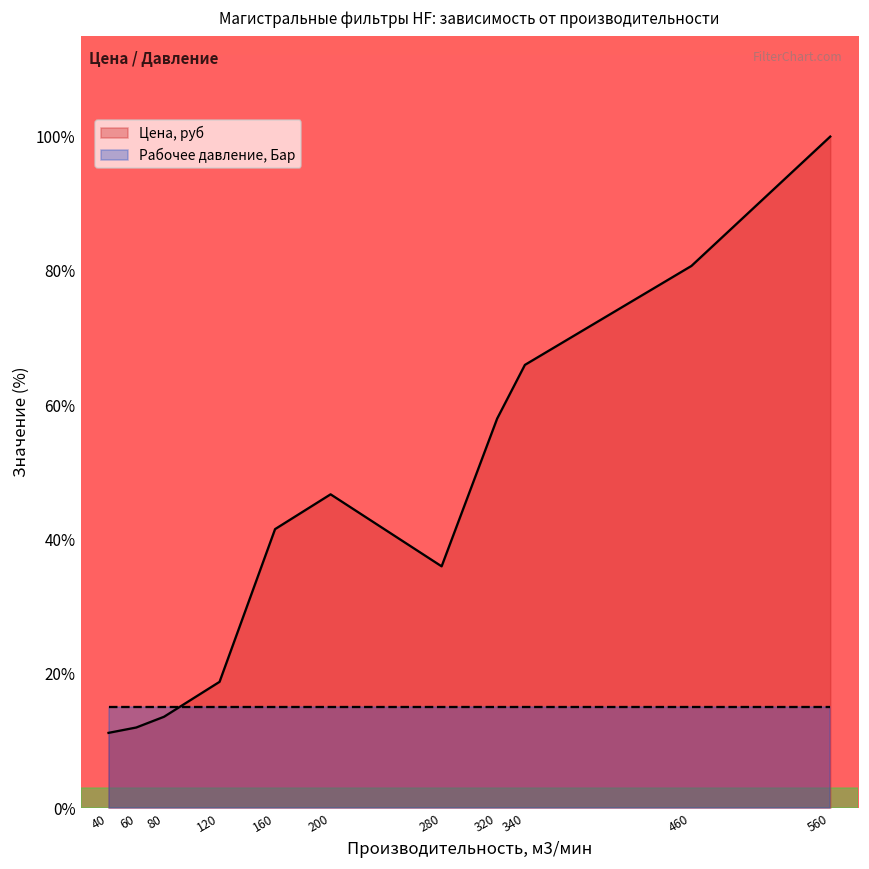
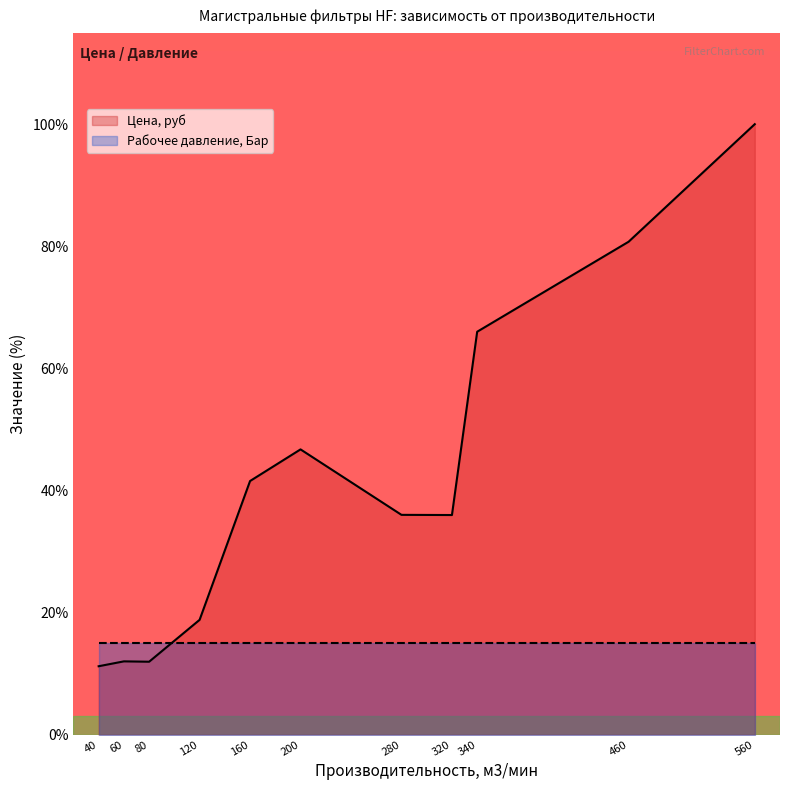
  {
    "Цена, руб": {
      "40": "11%",
      "60": "12%",
-     "80": "14%",
+     "80": "12%",
      "120": "19%",
      "160": "42%",
      "200": "47%",
      "280": "36%",
-     "320": "58%",
+     "320": "36%",
      "340": "66%",
      "460": "81%",
      "560": "100%"
    },
    "Рабочее давление, Бар": {
      "40": "15%",
      "60": "15%",
      "80": "15%",
      "120": "15%",
      "160": "15%",
      "200": "15%",
      "280": "15%",
      "320": "15%",
      "340": "15%",
      "460": "15%",
      "560": "15%"
    }
  }
